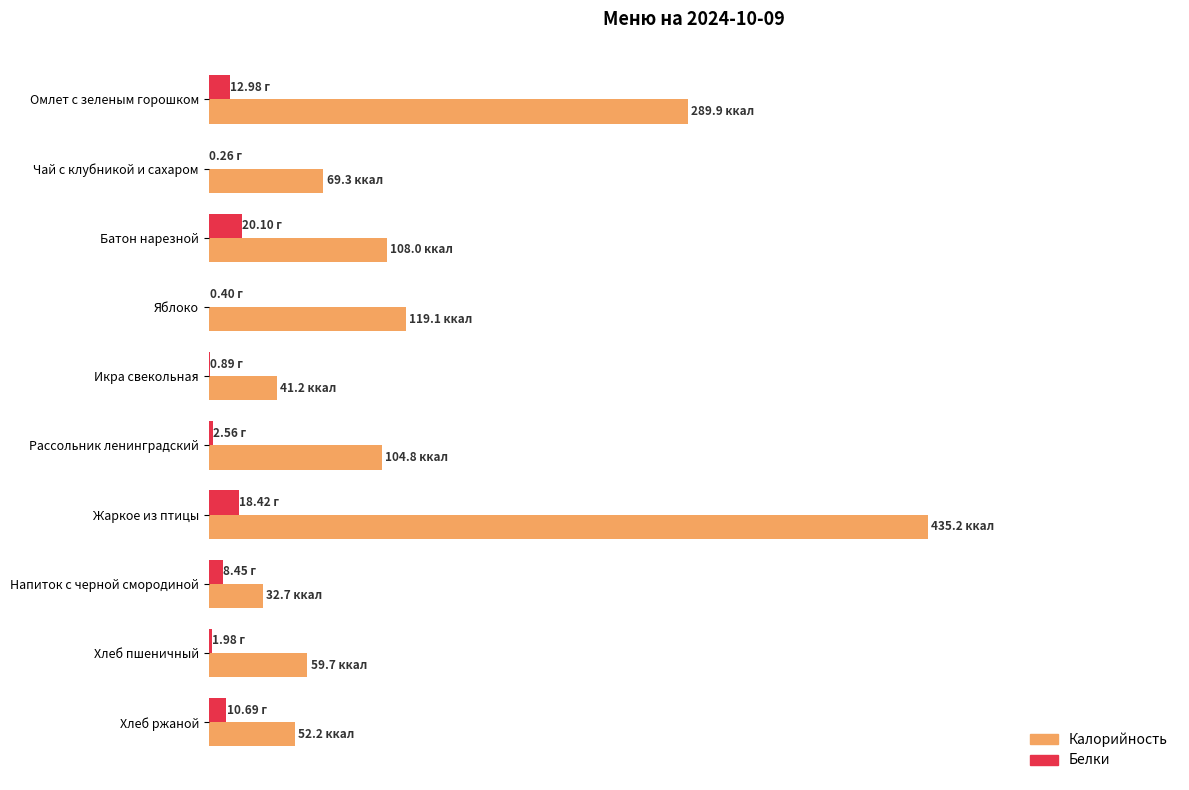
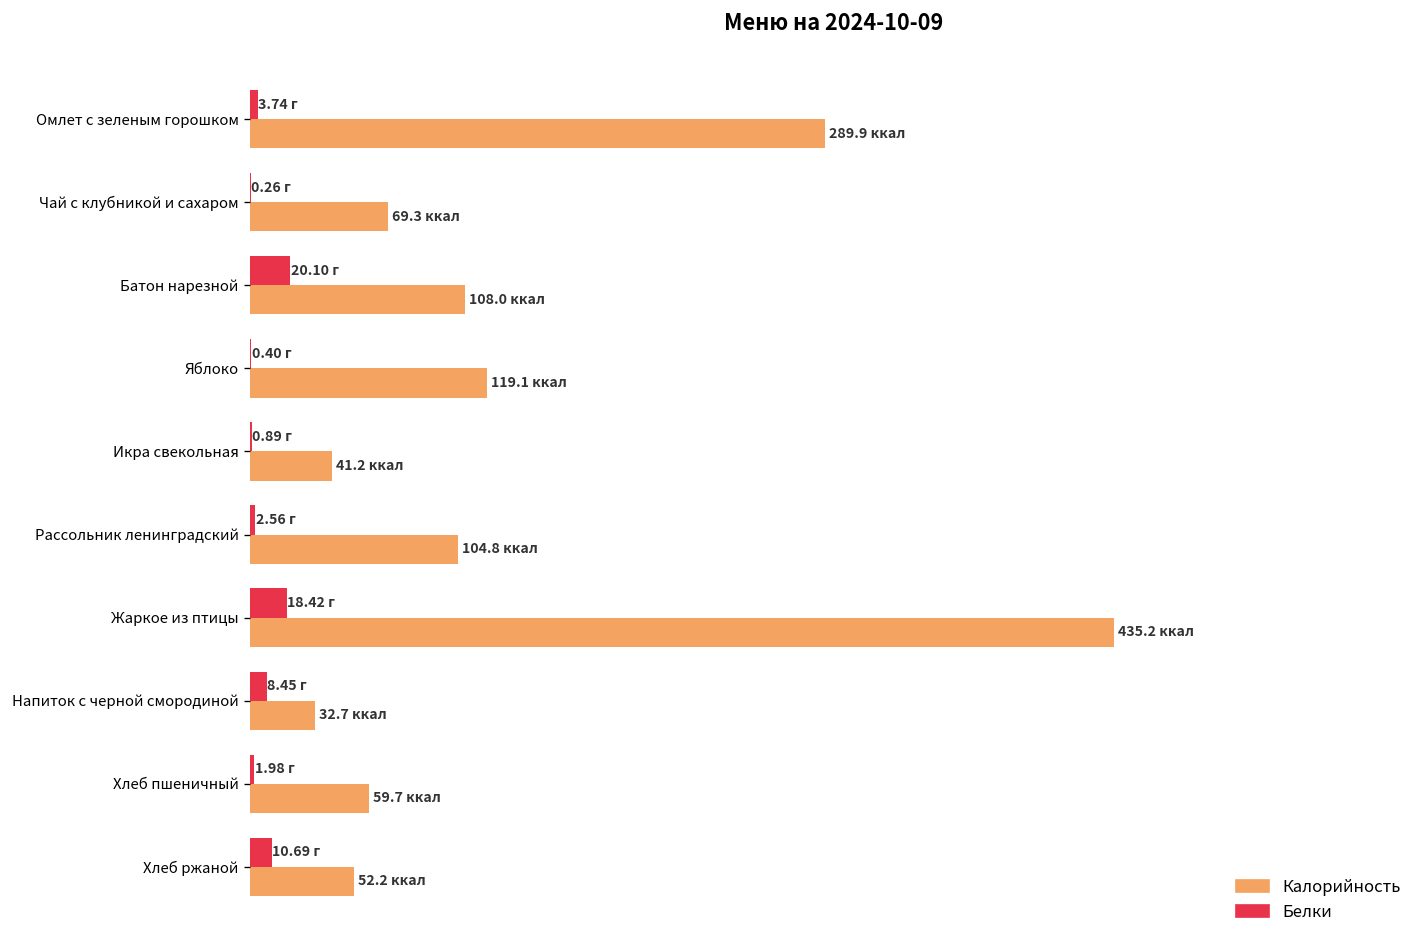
  {
    "Калорийность": {
      "Омлет с зеленым горошком": 289.9,
      "Чай с клубникой и сахаром": 69.3,
      "Батон нарезной": 108.0,
      "Яблоко": 119.1,
      "Икра свекольная": 41.2,
      "Рассольник ленинградский": 104.8,
      "Жаркое из птицы": 435.2,
      "Напиток с черной смородиной": 32.7,
      "Хлеб пшеничный": 59.7,
      "Хлеб ржаной": 52.2
    },
    "Белки": {
-     "Омлет с зеленым горошком": 12.98,
+     "Омлет с зеленым горошком": 3.74,
      "Чай с клубникой и сахаром": 0.26,
      "Батон нарезной": 20.10,
      "Яблоко": 0.40,
      "Икра свекольная": 0.89,
      "Рассольник ленинградский": 2.56,
      "Жаркое из птицы": 18.42,
      "Напиток с черной смородиной": 8.45,
      "Хлеб пшеничный": 1.98,
      "Хлеб ржаной": 10.69
    }
  }
